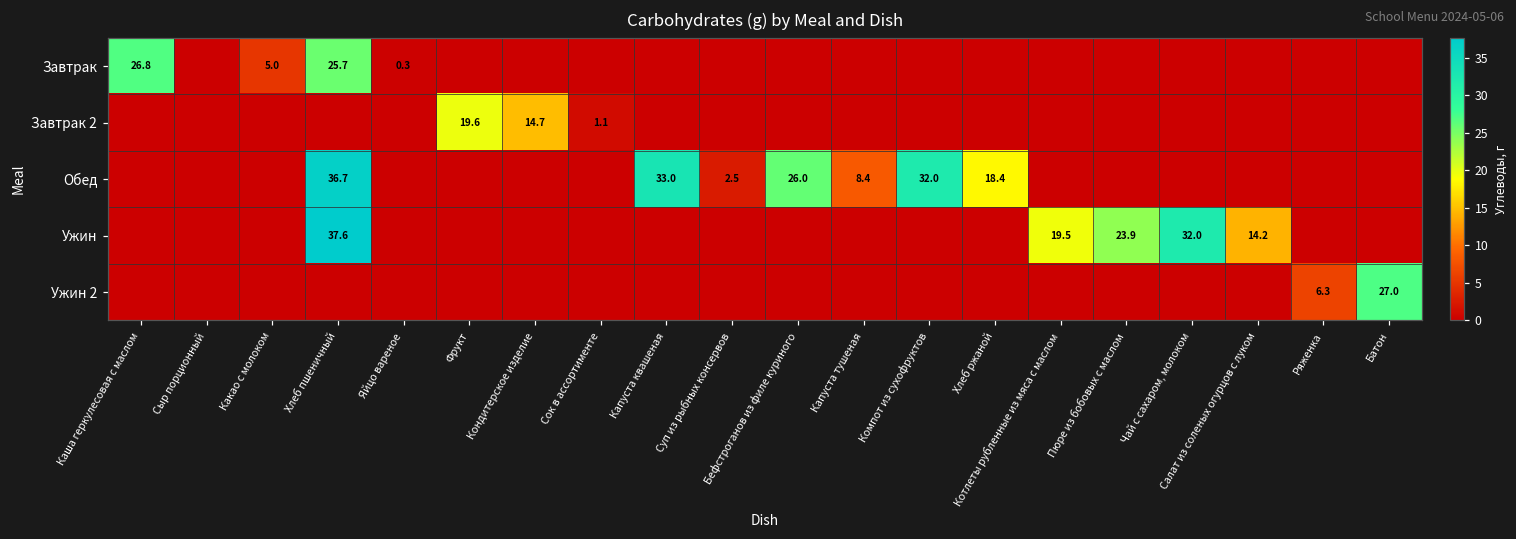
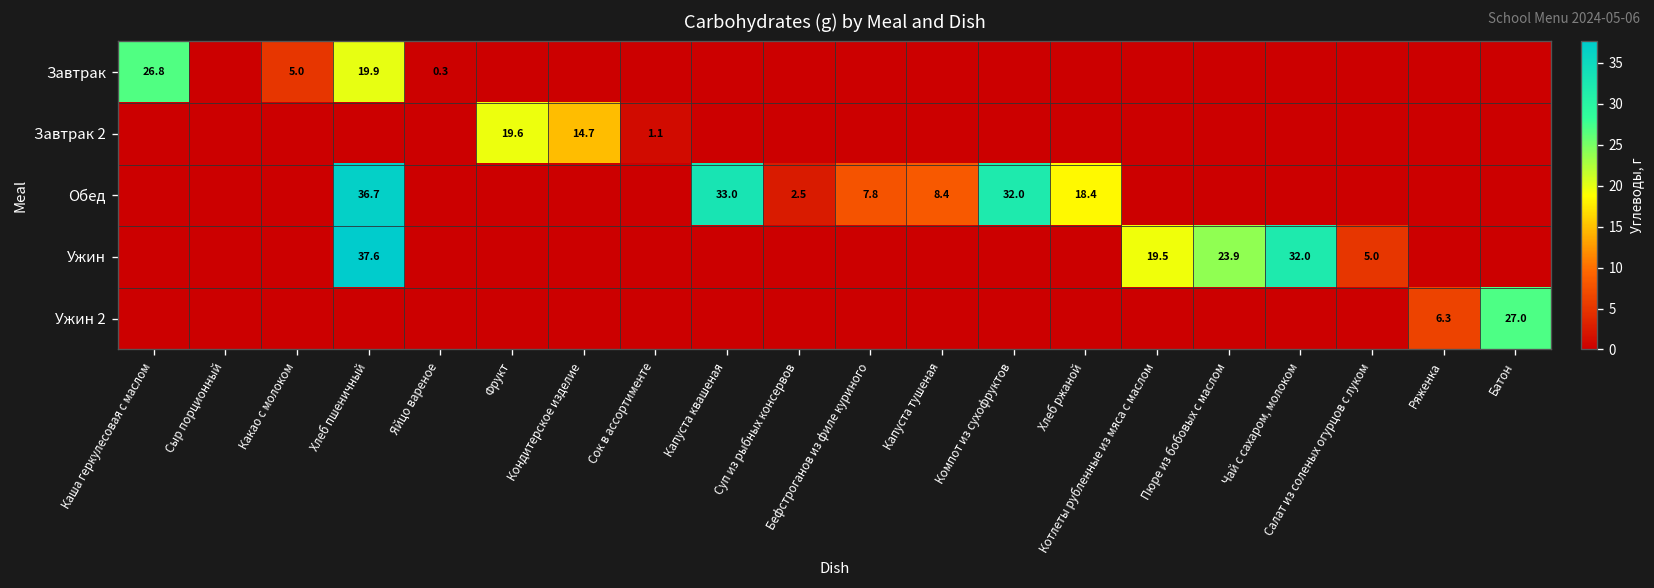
  {
    "Завтрак": {
      "Каша геркулесовая с маслом": 26.8,
      "Какао с молоком": 5.0,
-     "Хлеб пшеничный": 25.7,
+     "Хлеб пшеничный": 19.9,
      "Яйцо вареное": 0.3
    },
    "Завтрак 2": {
      "Фрукт": 19.6,
      "Кондитерское изделие": 14.7,
      "Сок в ассортименте": 1.1
    },
    "Обед": {
      "Хлеб пшеничный": 36.7,
      "Капуста квашеная": 33.0,
      "Суп из рыбных консервов": 2.5,
-     "Бефстроганов из филе куриного": 26.0,
+     "Бефстроганов из филе куриного": 7.8,
      "Капуста тушеная": 8.4,
      "Компот из сухофруктов": 32.0,
      "Хлеб ржаной": 18.4
    },
    "Ужин": {
      "Хлеб пшеничный": 37.6,
      "Котлеты рубленные из мяса с маслом": 19.5,
      "Пюре из бобовых с маслом": 23.9,
      "Чай с сахаром, молоком": 32.0,
-     "Салат из соленых огурцов с луком": 14.2
+     "Салат из соленых огурцов с луком": 5.0
    },
    "Ужин 2": {
      "Ряженка": 6.3,
      "Батон": 27.0
    }
  }
